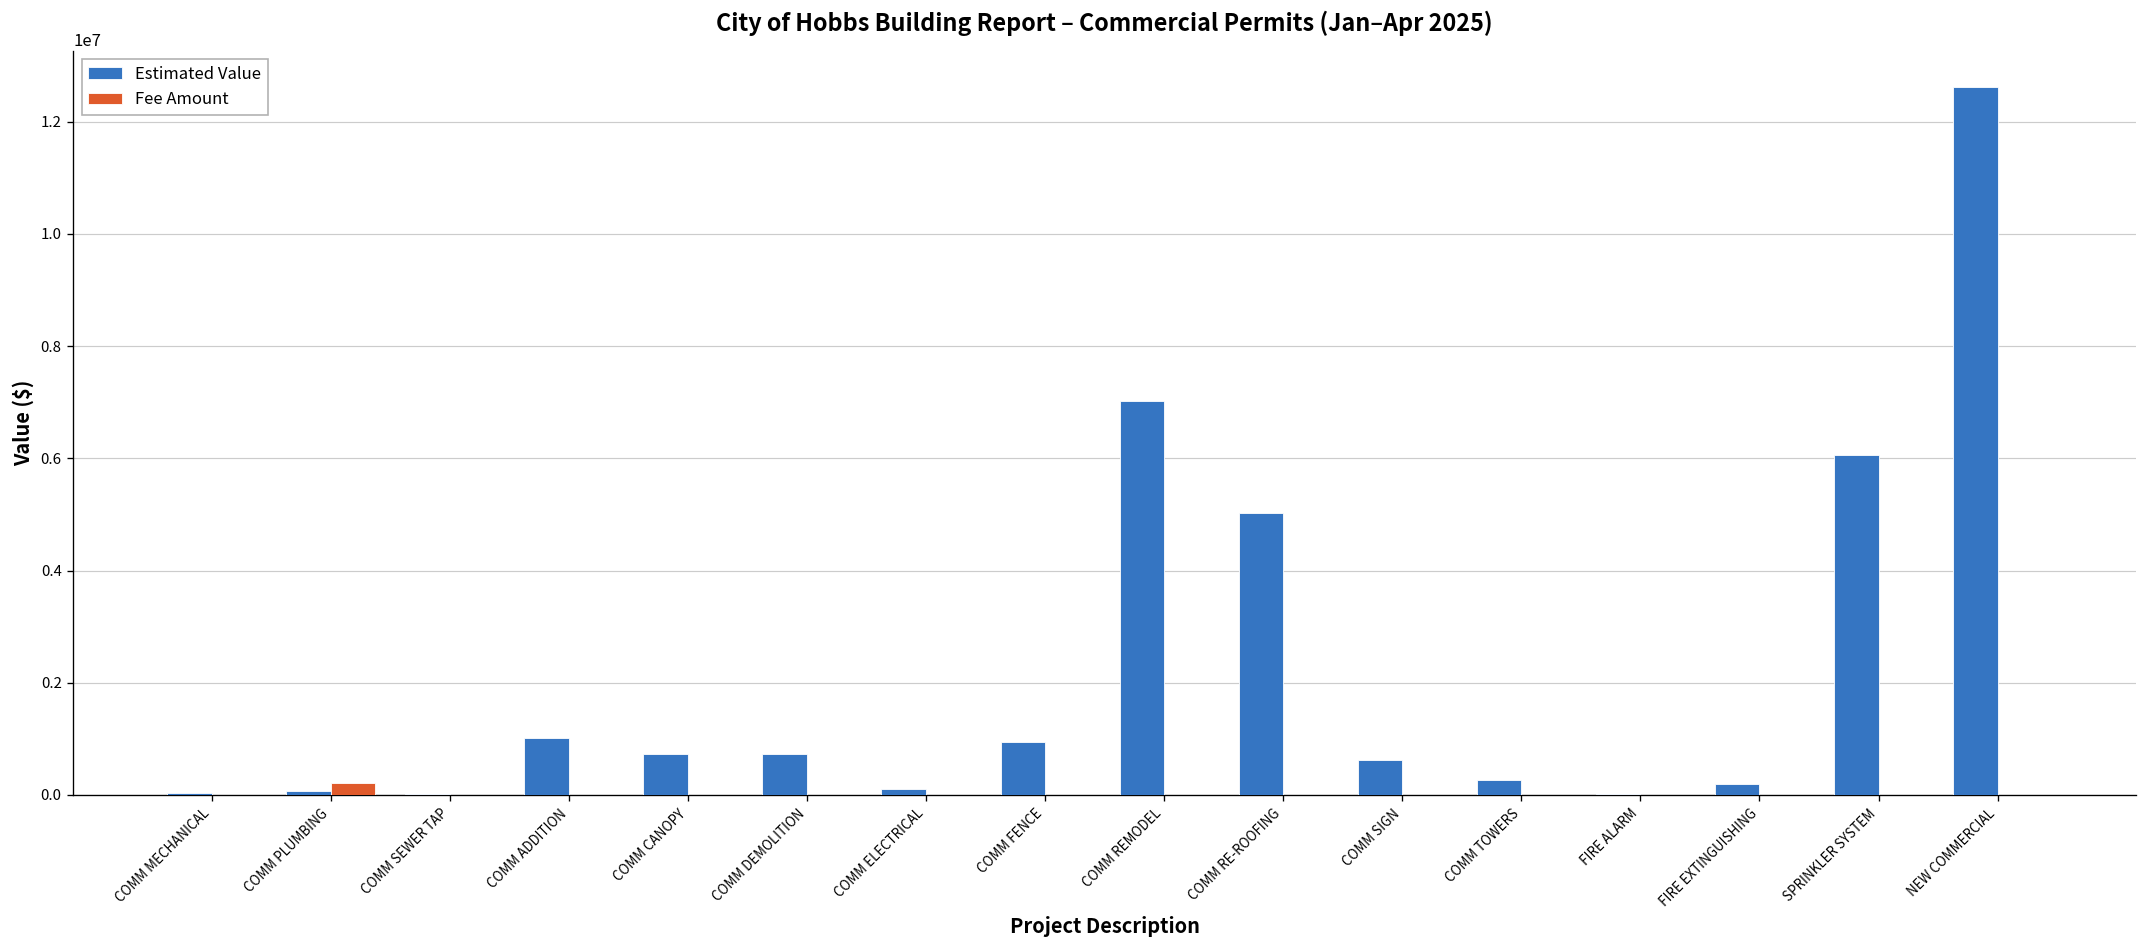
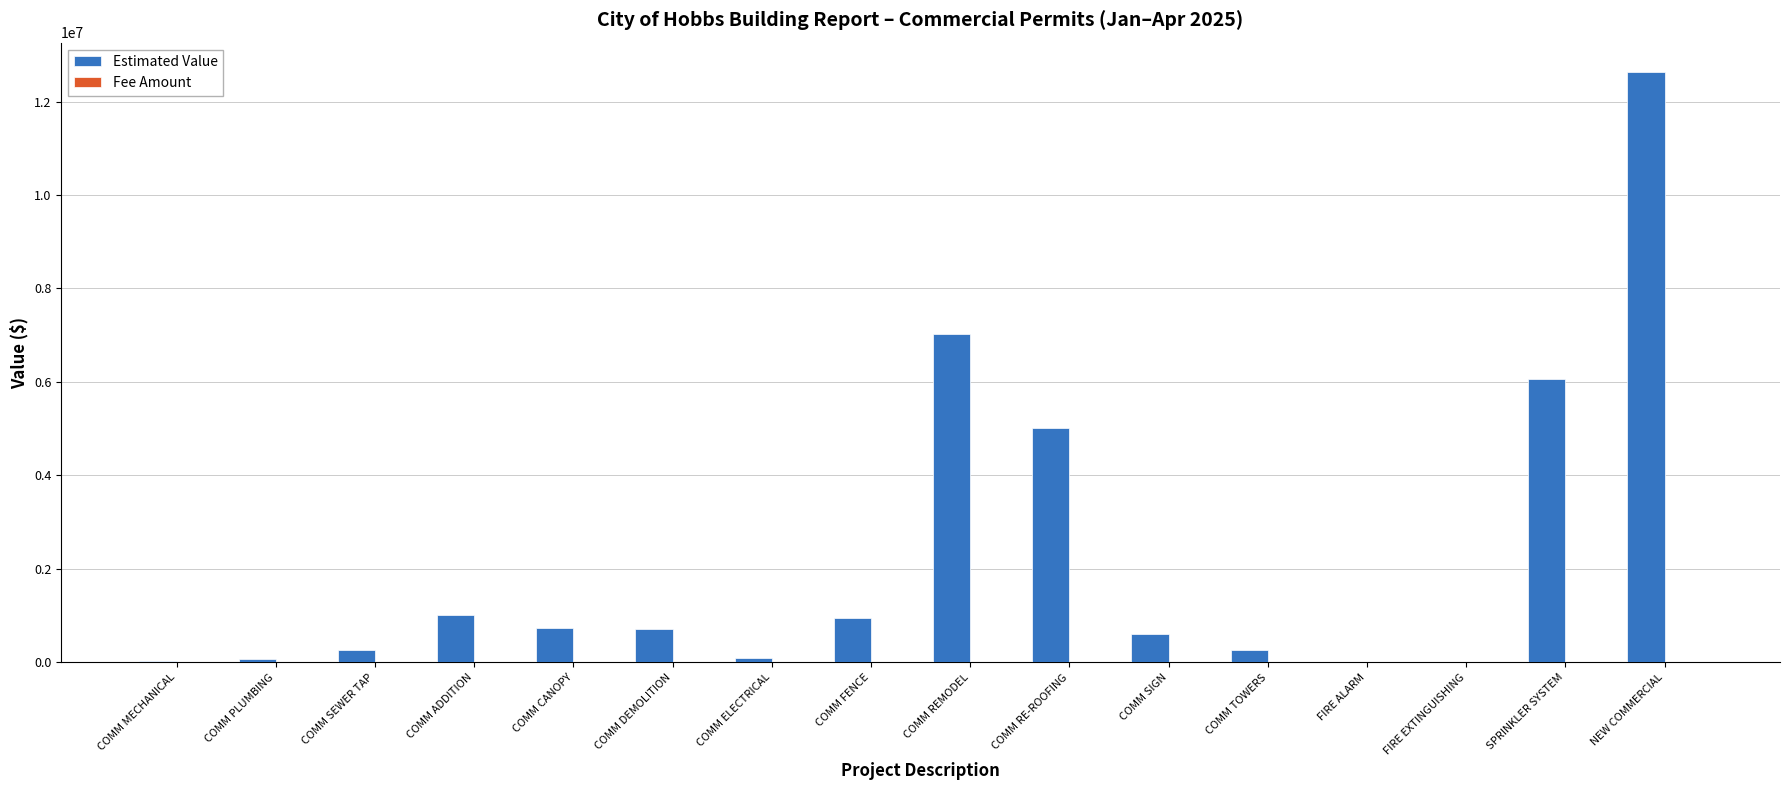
  {
    "Estimated Value": {
      "COMM PLUMBING": 100000,
-     "COMM SEWER TAP": 0,
+     "COMM SEWER TAP": 300000,
      "COMM ADDITION": 1000000,
      "COMM CANOPY": 700000,
      "COMM DEMOLITION": 700000,
      "COMM ELECTRICAL": 100000,
      "COMM FENCE": 1000000,
      "COMM REMODEL": 7000000,
      "COMM RE-ROOFING": 5000000,
      "COMM SIGN": 600000,
      "COMM TOWERS": 300000,
-     "FIRE EXTINGUISHING": 200000,
+     "FIRE EXTINGUISHING": 0,
      "SPRINKLER SYSTEM": 6100000,
      "NEW COMMERCIAL": 12600000
    },
    "Fee Amount": {
-     "COMM PLUMBING": 200000
+     "COMM PLUMBING": 0
    }
  }
